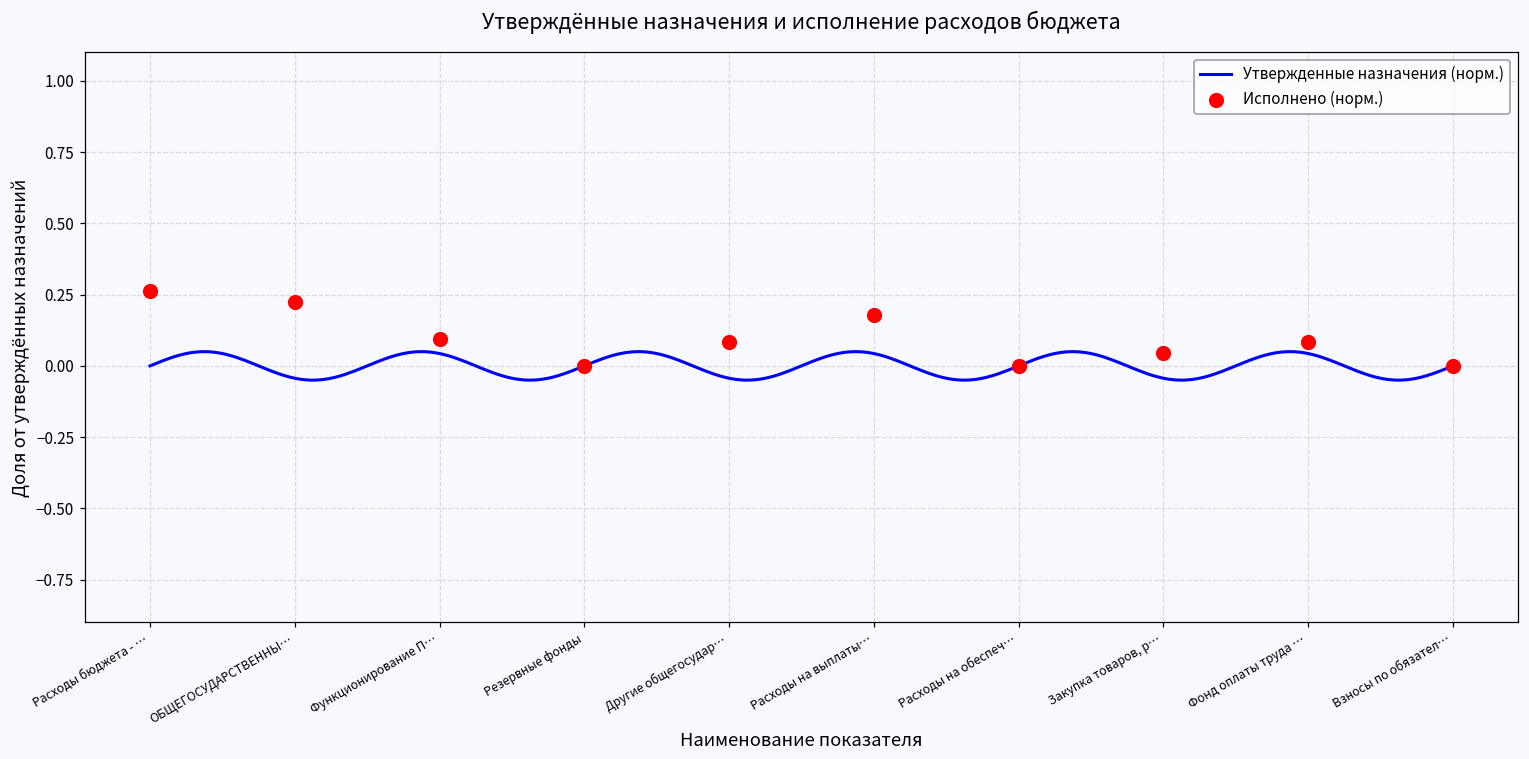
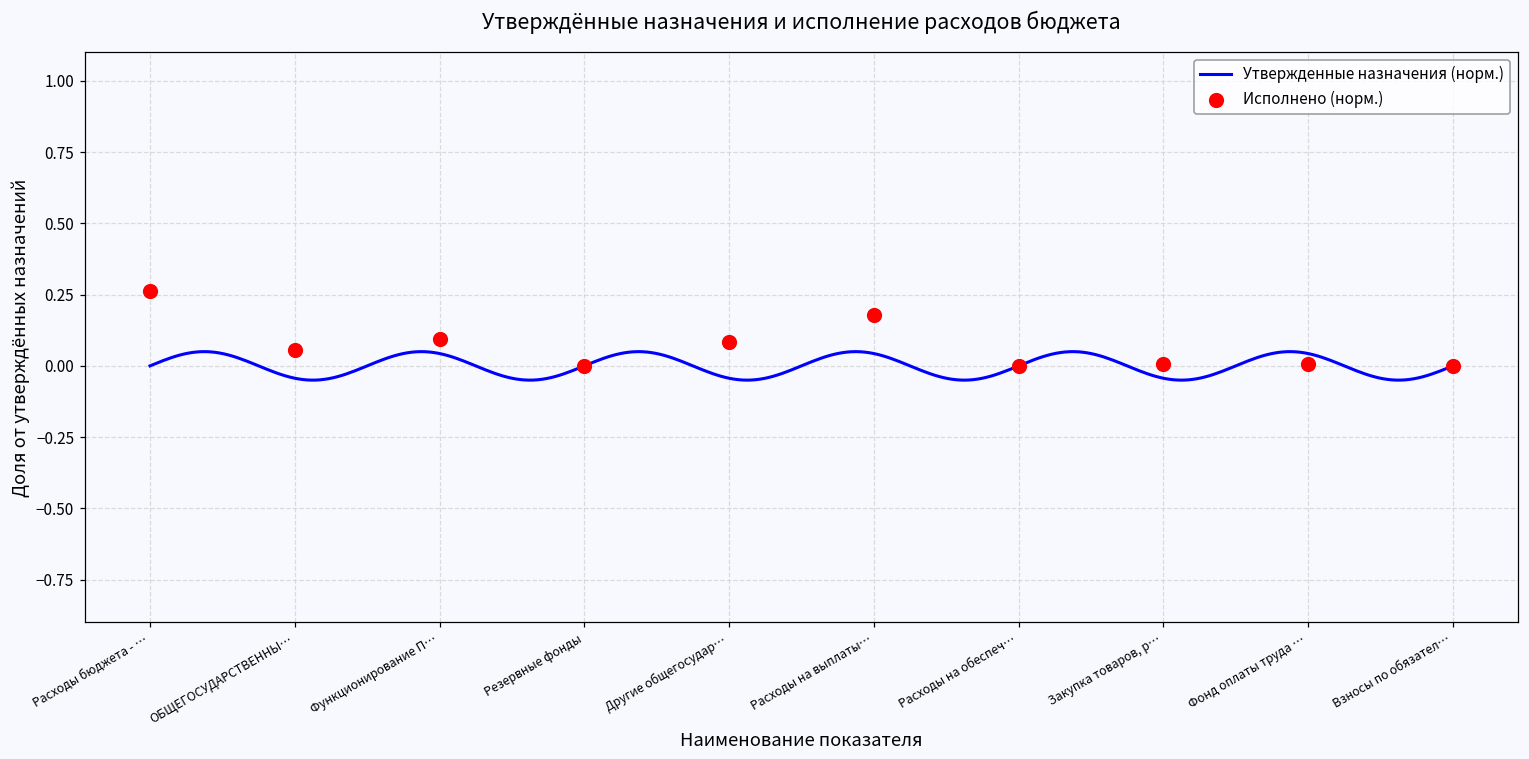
  {
    "Утвержденные назначения (норм.)": {
      "Расходы бюджета - …": 0.00
    },
    "Исполнено (норм.)": {
-     "ОБЩЕГОСУДАРСТВЕННЫ…": 0.22,
-     "Закупка товаров, р…": 0.04,
-     "Фонд оплаты труда …": 0.08
+     "ОБЩЕГОСУДАРСТВЕННЫ…": 0.06,
+     "Закупка товаров, р…": 0.01,
+     "Фонд оплаты труда …": 0.01
    }
  }
